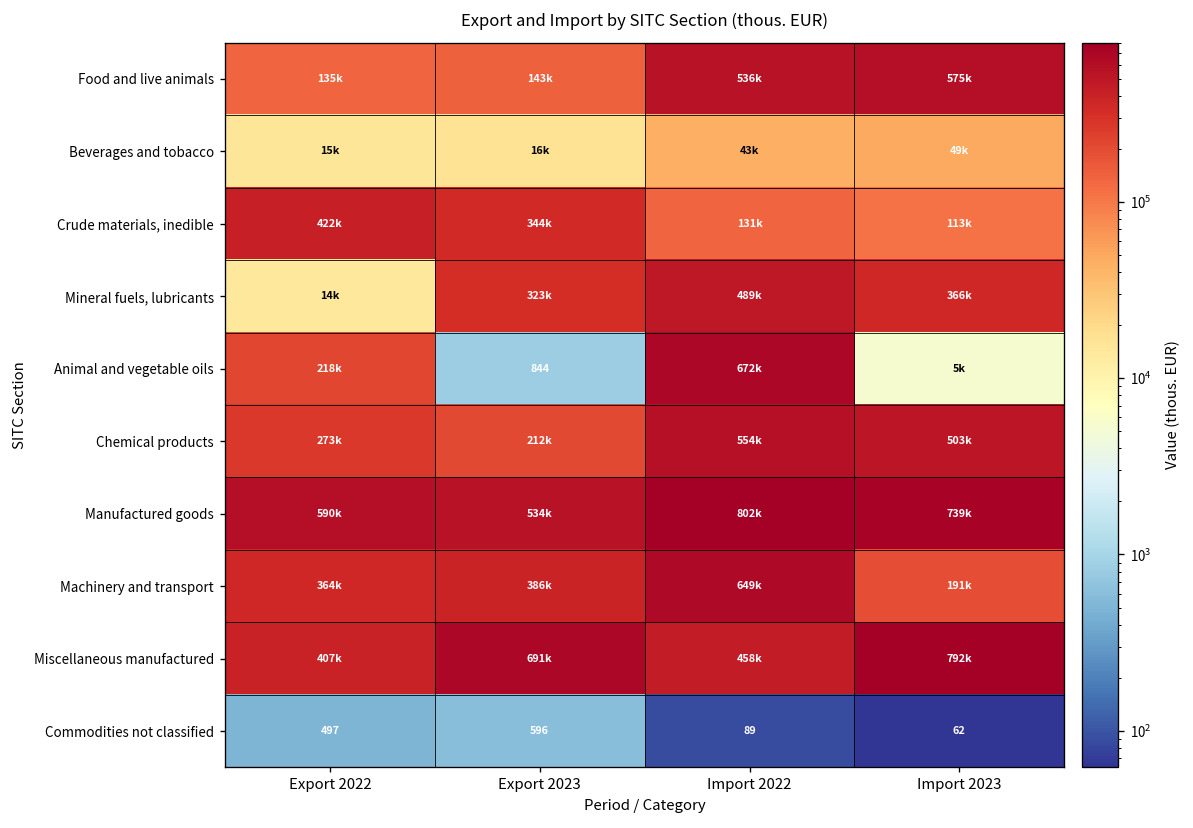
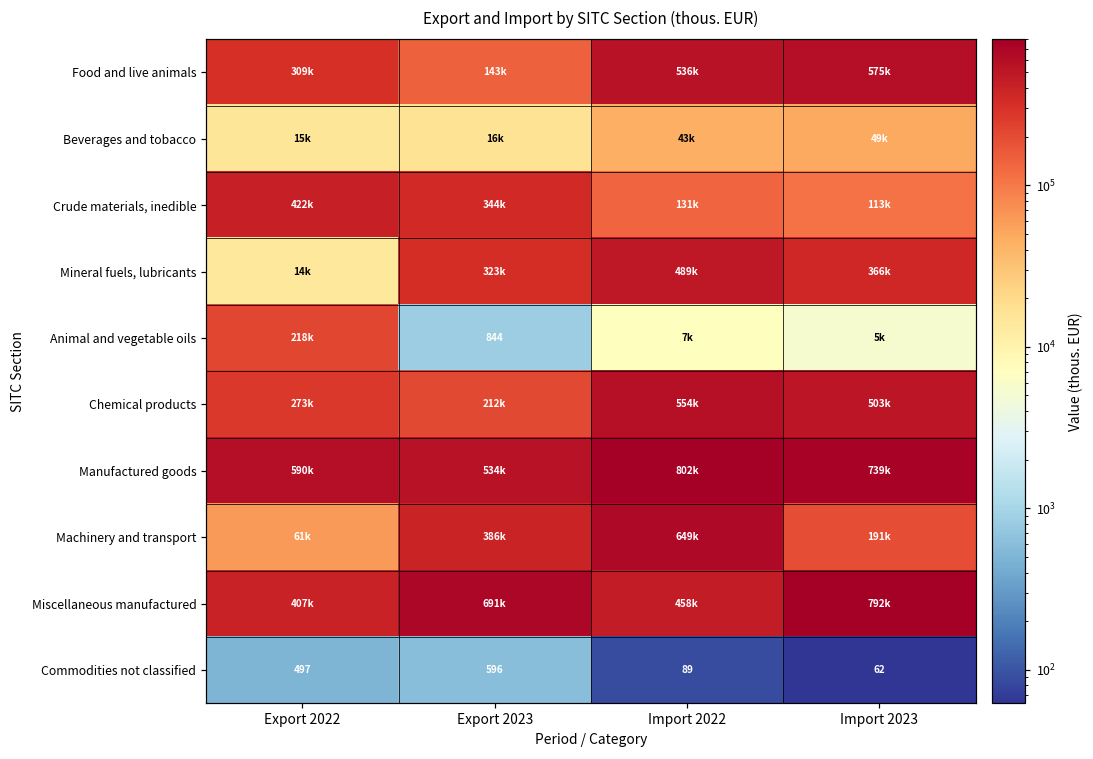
  {
    "Food and live animals": {
-     "Export 2022": "135k",
+     "Export 2022": "309k",
      "Export 2023": "143k",
      "Import 2022": "536k",
      "Import 2023": "575k"
    },
    "Beverages and tobacco": {
      "Export 2022": "15k",
      "Export 2023": "16k",
      "Import 2022": "43k",
      "Import 2023": "49k"
    },
    "Crude materials, inedible": {
      "Export 2022": "422k",
      "Export 2023": "344k",
      "Import 2022": "131k",
      "Import 2023": "113k"
    },
    "Mineral fuels, lubricants": {
      "Export 2022": "14k",
      "Export 2023": "323k",
      "Import 2022": "489k",
      "Import 2023": "366k"
    },
    "Animal and vegetable oils": {
      "Export 2022": "218k",
      "Export 2023": "844",
-     "Import 2022": "672k",
+     "Import 2022": "7k",
      "Import 2023": "5k"
    },
    "Chemical products": {
      "Export 2022": "273k",
      "Export 2023": "212k",
      "Import 2022": "554k",
      "Import 2023": "503k"
    },
    "Manufactured goods": {
      "Export 2022": "590k",
      "Export 2023": "534k",
      "Import 2022": "802k",
      "Import 2023": "739k"
    },
    "Machinery and transport": {
-     "Export 2022": "364k",
+     "Export 2022": "61k",
      "Export 2023": "386k",
      "Import 2022": "649k",
      "Import 2023": "191k"
    },
    "Miscellaneous manufactured": {
      "Export 2022": "407k",
      "Export 2023": "691k",
      "Import 2022": "458k",
      "Import 2023": "792k"
    },
    "Commodities not classified": {
      "Export 2022": "497",
      "Export 2023": "596",
      "Import 2022": "89",
      "Import 2023": "62"
    }
  }
